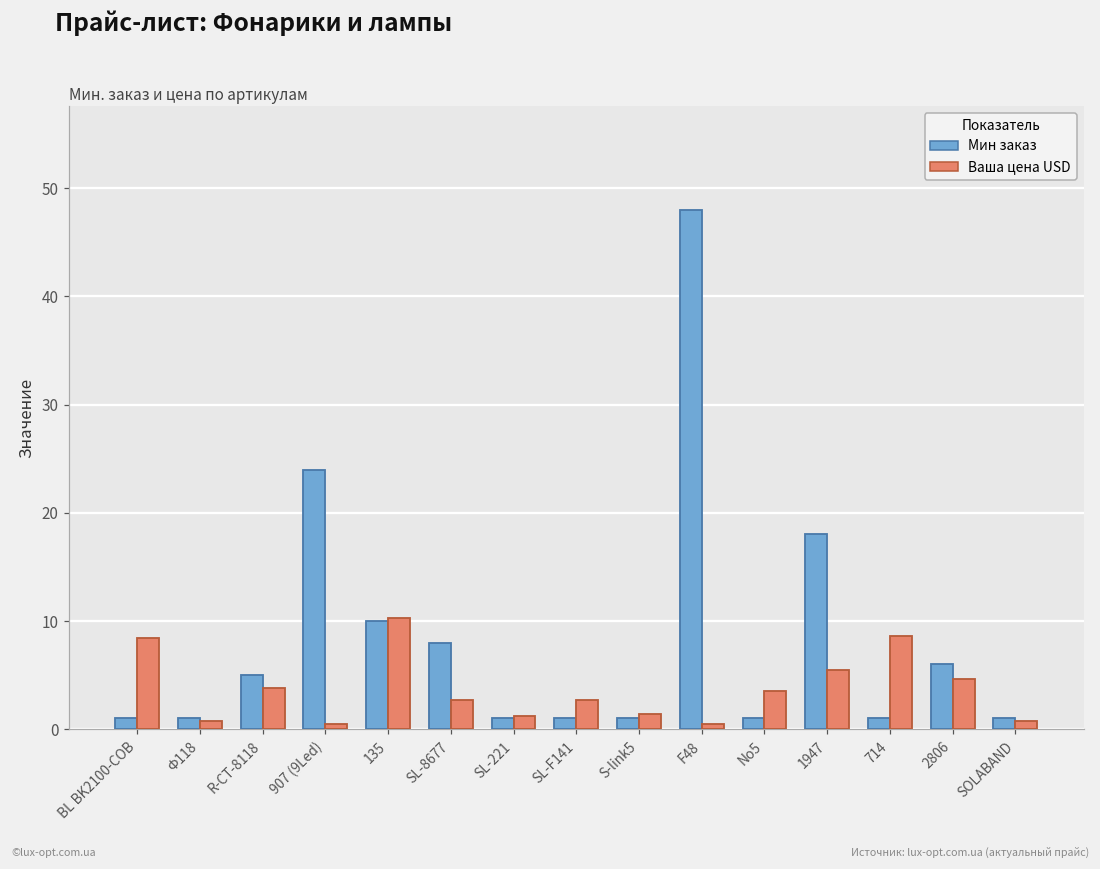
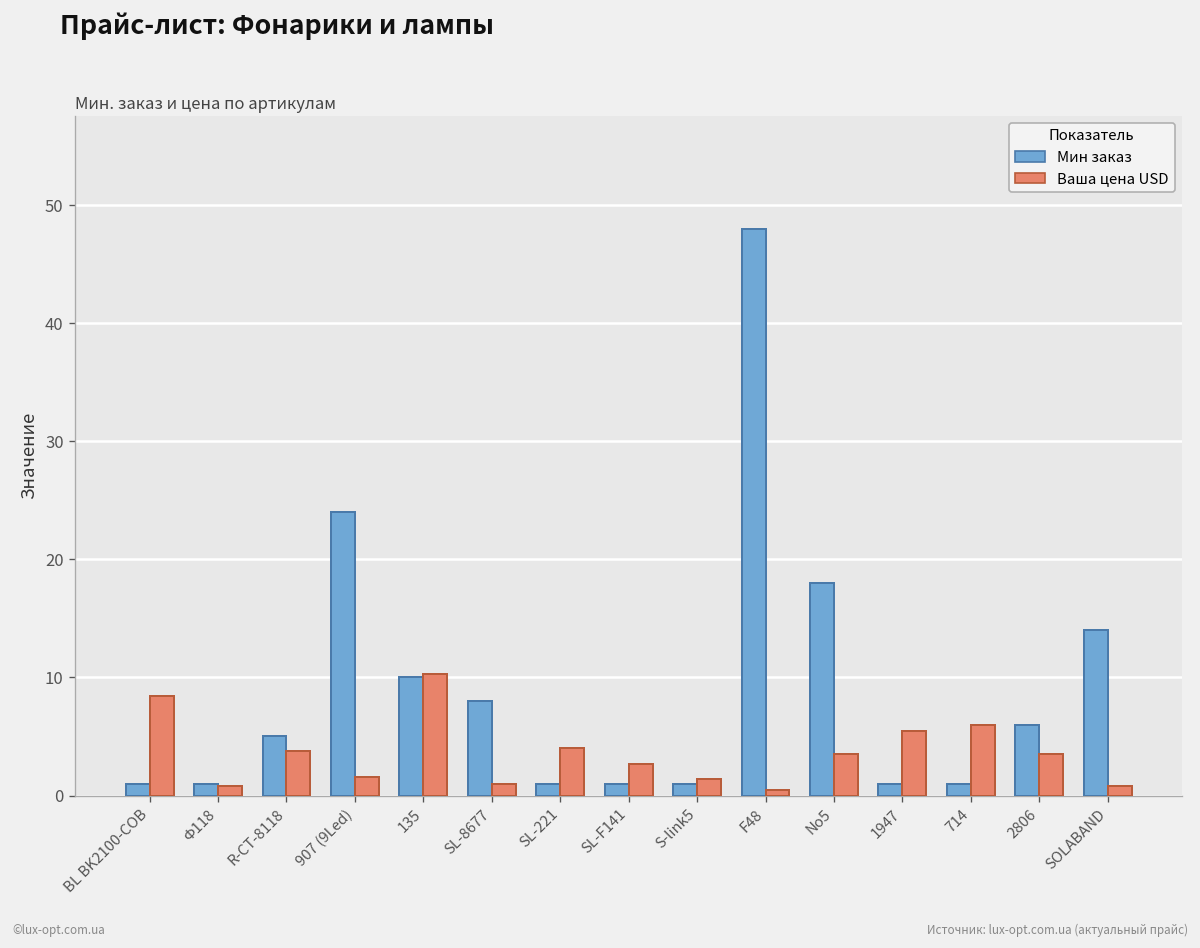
  {
    "Мин заказ": {
      "BL BK2100-COB": 1,
      "Ф118": 1,
      "R-CT-8118": 5,
      "907 (9Led)": 24,
      "135": 10,
      "SL-8677": 8,
      "SL-221": 1,
      "SL-F141": 1,
      "S-link5": 1,
      "F48": 48,
-     "No5": 1,
-     "1947": 18,
+     "No5": 18,
+     "1947": 1,
      "714": 1,
      "2806": 6,
-     "SOLABAND": 1
+     "SOLABAND": 14
    },
    "Ваша цена USD": {
      "BL BK2100-COB": 8,
      "Ф118": 1,
      "R-CT-8118": 4,
-     "907 (9Led)": 1,
+     "907 (9Led)": 2,
      "135": 10,
-     "SL-8677": 3,
-     "SL-221": 1,
+     "SL-8677": 1,
+     "SL-221": 4,
      "SL-F141": 3,
      "S-link5": 1,
      "F48": 0,
      "No5": 4,
      "1947": 6,
-     "714": 9,
-     "2806": 5,
+     "714": 6,
+     "2806": 4,
      "SOLABAND": 1
    }
  }
